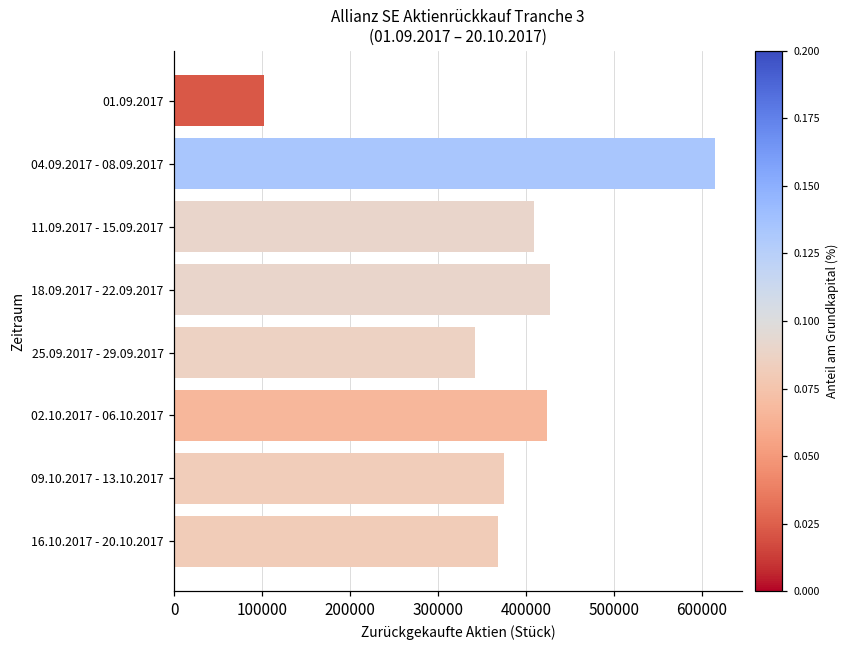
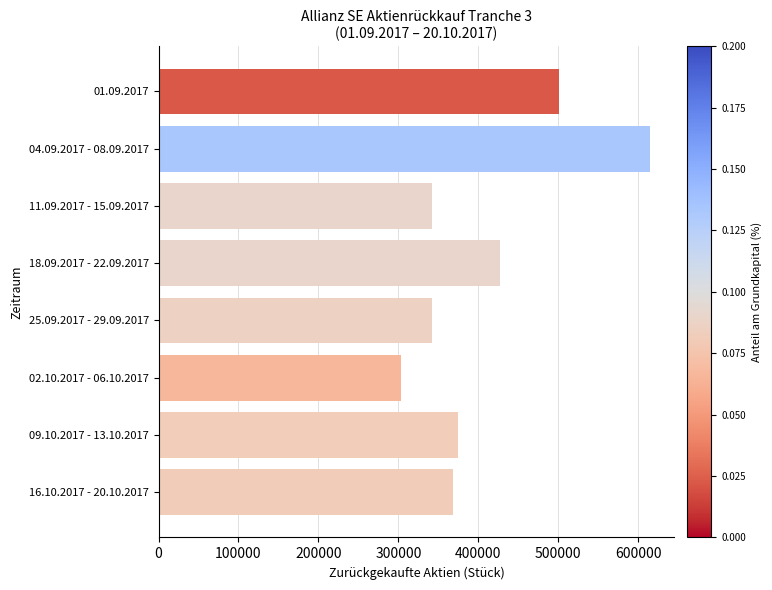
  {
-   "01.09.2017": 100000,
+   "01.09.2017": 500000,
    "04.09.2017 - 08.09.2017": 610000,
-   "11.09.2017 - 15.09.2017": 410000,
+   "11.09.2017 - 15.09.2017": 340000,
    "18.09.2017 - 22.09.2017": 430000,
    "25.09.2017 - 29.09.2017": 340000,
-   "02.10.2017 - 06.10.2017": 420000,
+   "02.10.2017 - 06.10.2017": 300000,
    "09.10.2017 - 13.10.2017": 380000,
    "16.10.2017 - 20.10.2017": 370000
  }
